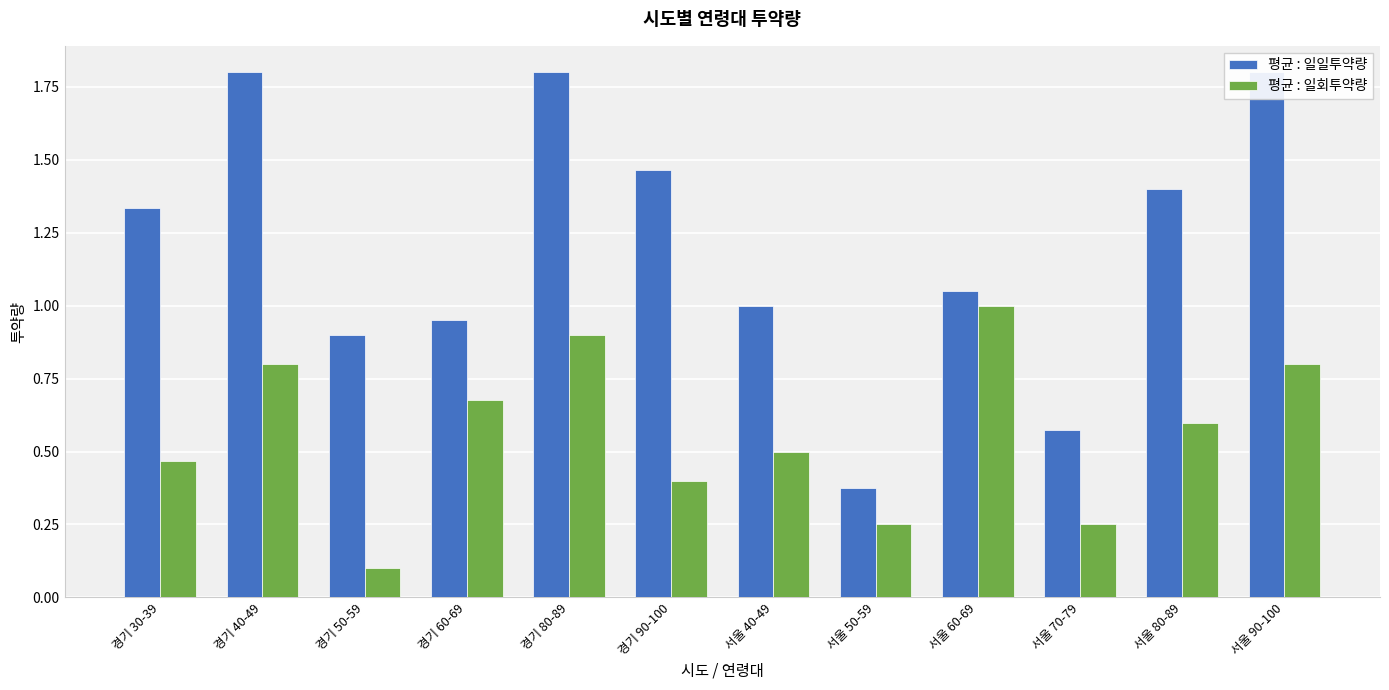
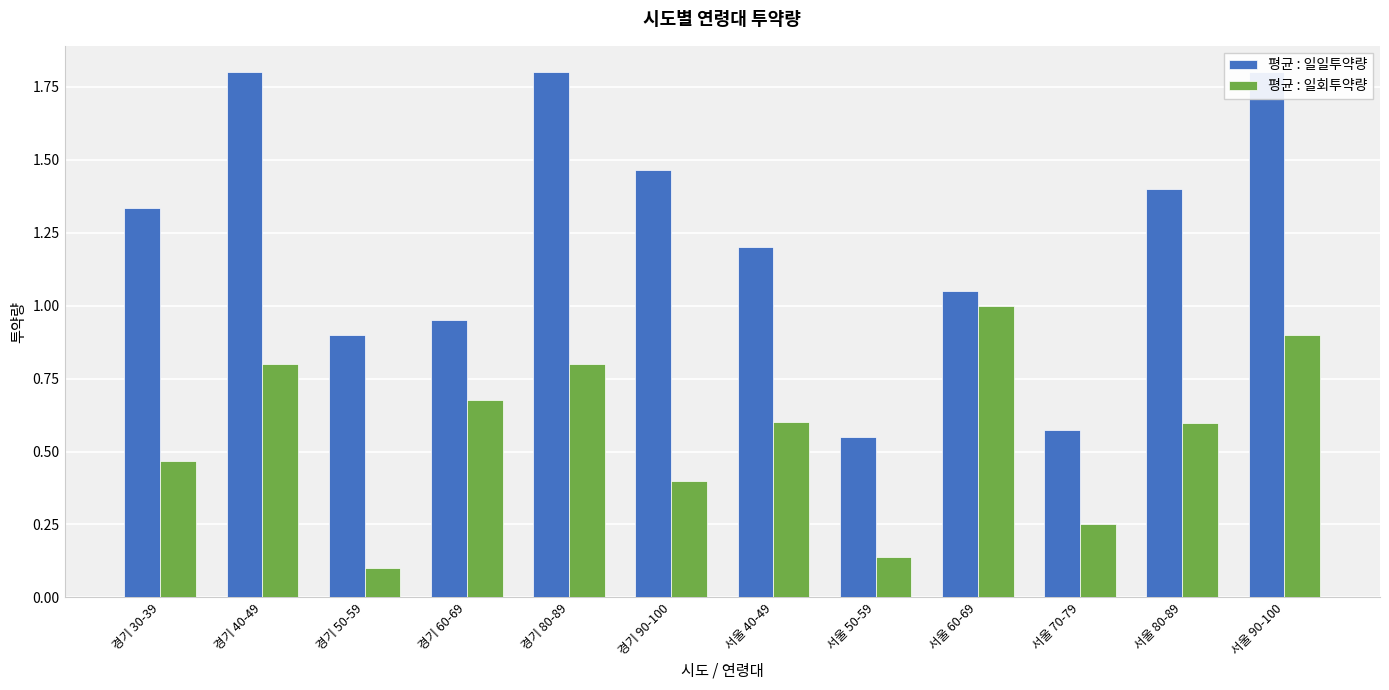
  {
    "평균 : 일일투약량": {
      "경기 30-39": 1.33,
      "경기 40-49": 1.80,
      "경기 50-59": 0.90,
      "경기 60-69": 0.95,
      "경기 80-89": 1.80,
      "경기 90-100": 1.46,
-     "서울 40-49": 1.0,
-     "서울 50-59": 0.38,
+     "서울 40-49": 1.2,
+     "서울 50-59": 0.55,
      "서울 60-69": 1.05,
      "서울 70-79": 0.58,
      "서울 80-89": 1.40
    },
    "평균 : 일회투약량": {
      "경기 30-39": 0.47,
      "경기 40-49": 0.80,
      "경기 50-59": 0.10,
      "경기 60-69": 0.68,
-     "경기 80-89": 0.9,
+     "경기 80-89": 0.8,
      "경기 90-100": 0.40,
-     "서울 40-49": 0.5,
-     "서울 50-59": 0.25,
+     "서울 40-49": 0.6,
+     "서울 50-59": 0.14,
      "서울 60-69": 1.00,
      "서울 70-79": 0.25,
      "서울 80-89": 0.60,
-     "서울 90-100": 0.8
+     "서울 90-100": 0.9
    }
  }
